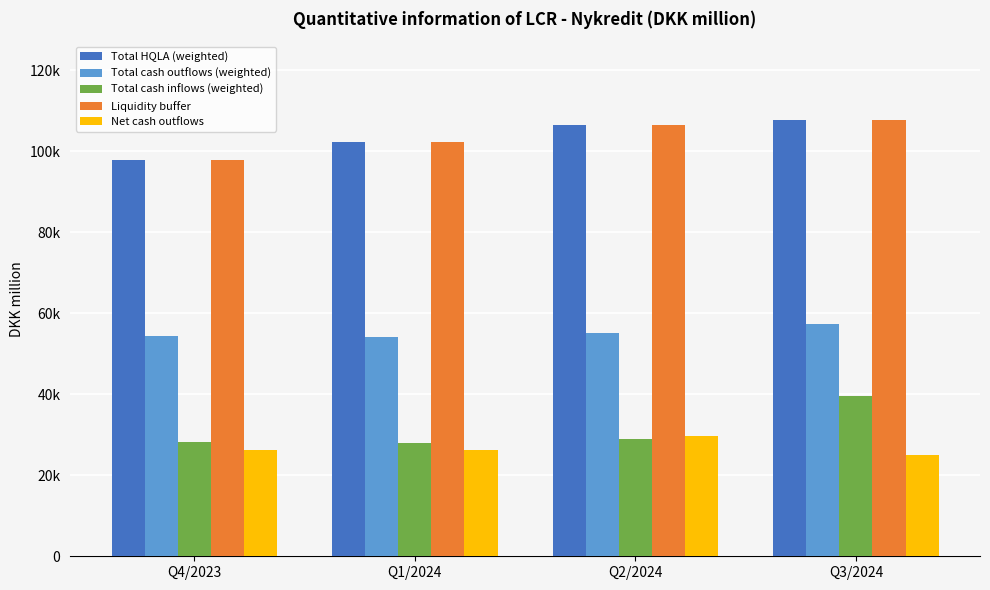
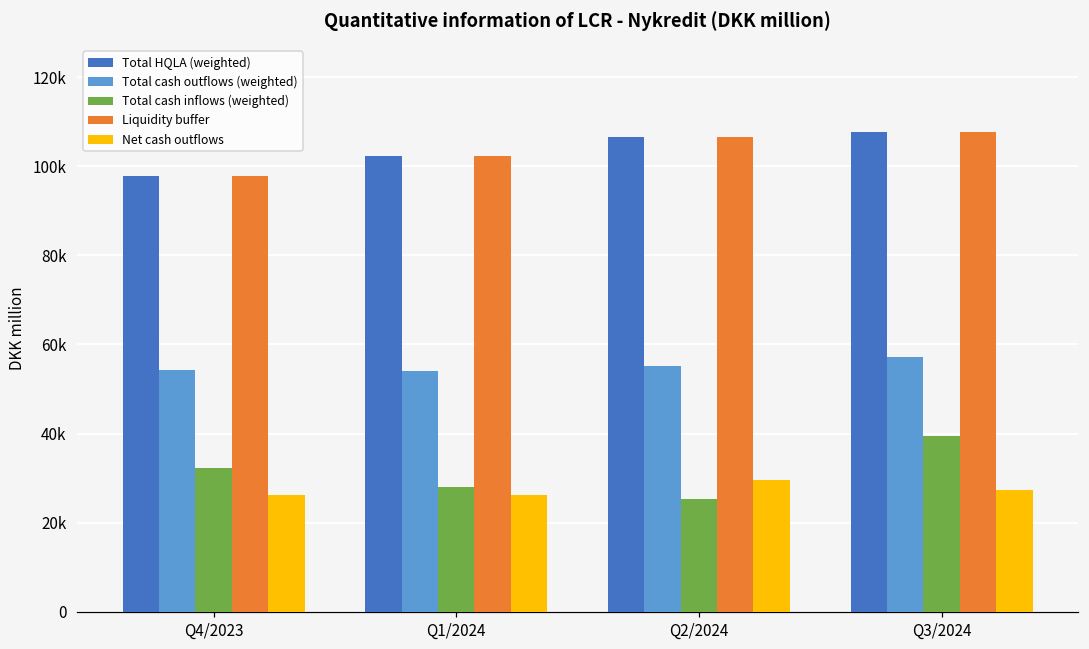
  {
    "Total cash inflows (weighted)": {
-     "Q4/2023": 28000,
+     "Q4/2023": 32000,
      "Q1/2024": 28000,
-     "Q2/2024": 29000,
+     "Q2/2024": 25000,
      "Q3/2024": 40000
    },
    "Liquidity buffer": {
      "Q4/2023": 98000,
      "Q1/2024": 102000,
      "Q2/2024": 106000,
      "Q3/2024": 108000
    },
    "Net cash outflows": {
      "Q4/2023": 26000,
      "Q1/2024": 26000,
      "Q2/2024": 30000,
-     "Q3/2024": 25000
+     "Q3/2024": 27000
    }
  }
